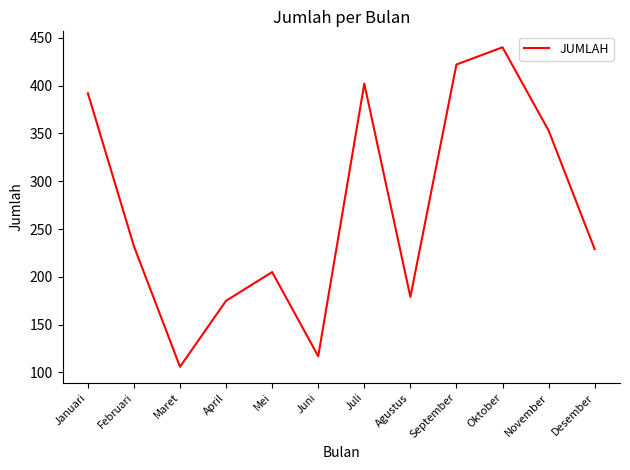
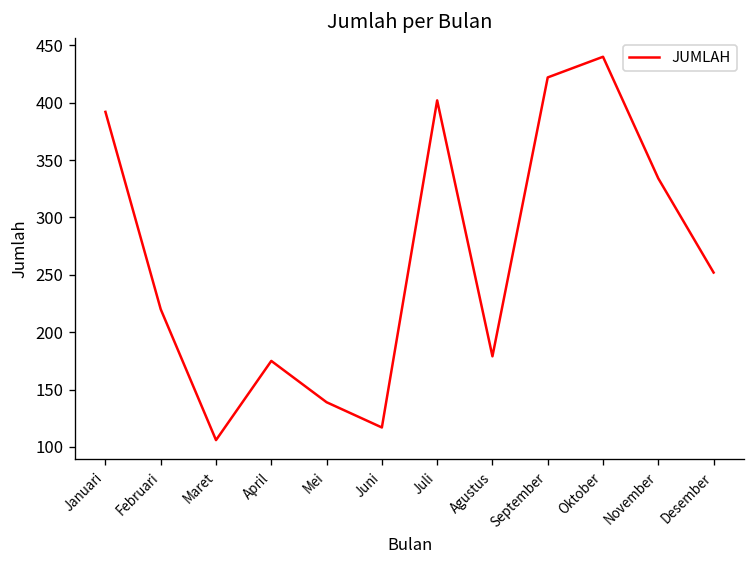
  {
    "Januari": 390,
-   "Februari": 230,
+   "Februari": 220,
    "Maret": 110,
    "April": 180,
-   "Mei": 210,
+   "Mei": 140,
    "Juni": 120,
    "Juli": 400,
    "Agustus": 180,
    "September": 420,
    "Oktober": 440,
-   "November": 350,
-   "Desember": 230
+   "November": 330,
+   "Desember": 250
  }
